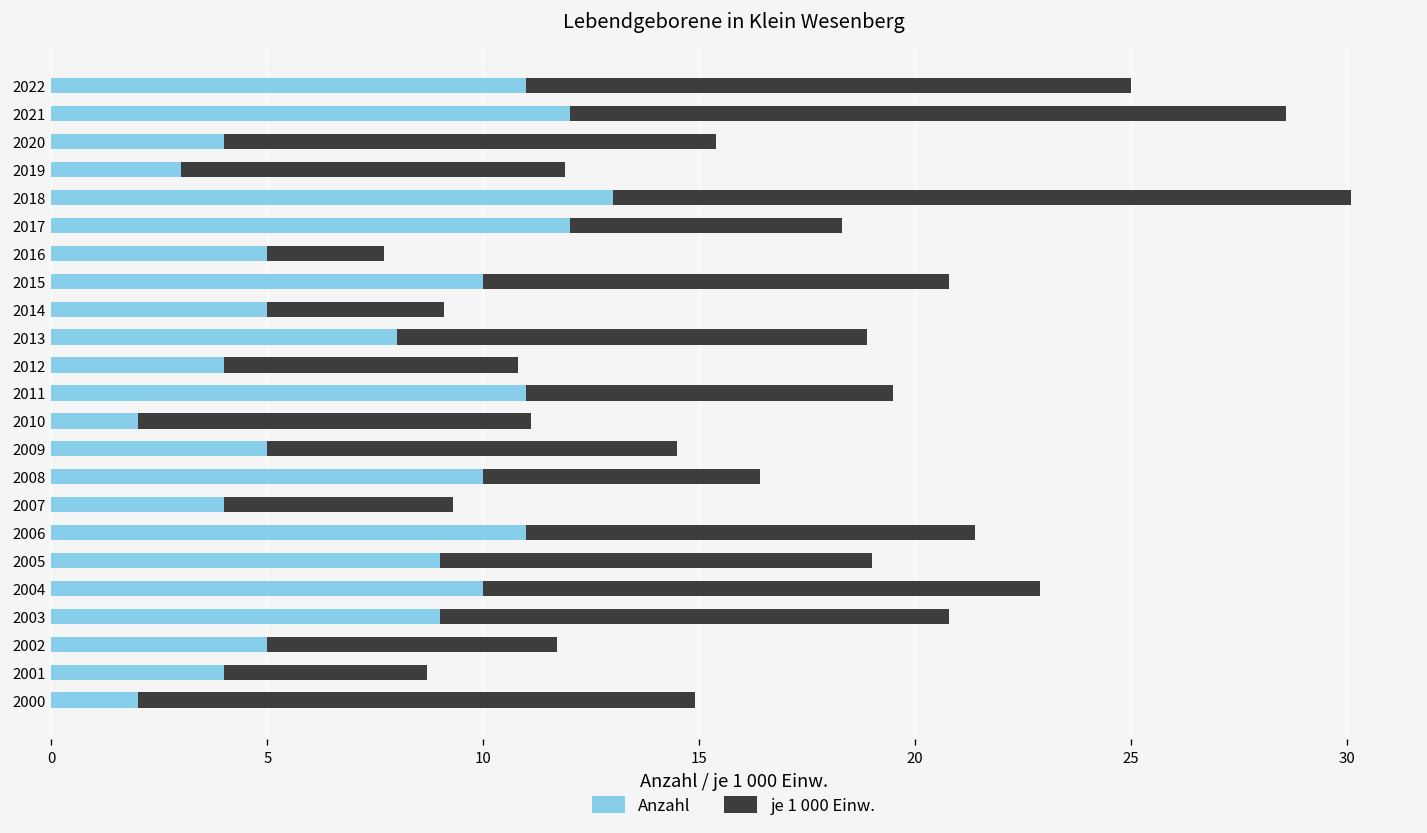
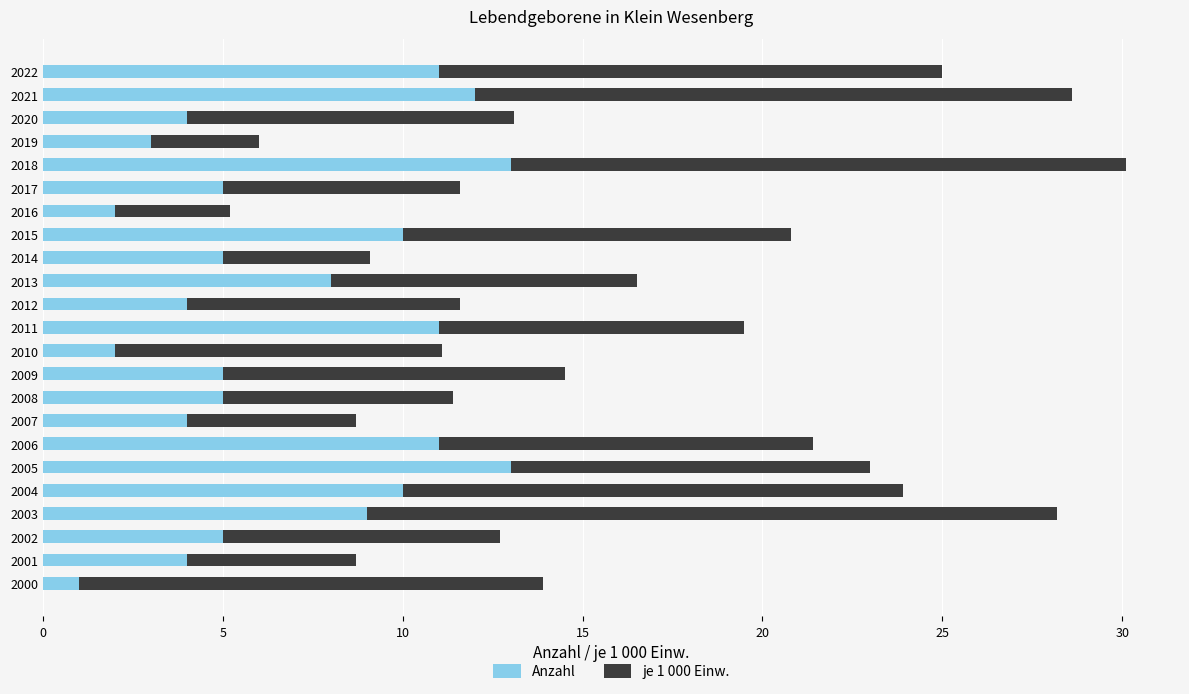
  {
    "Anzahl": {
      "2022": 11,
      "2021": 12,
      "2020": 4,
      "2019": 3,
      "2018": 13,
-     "2017": 12,
-     "2016": 5,
+     "2017": 5,
+     "2016": 2,
      "2015": 10,
      "2014": 5,
      "2013": 8,
      "2012": 4,
      "2011": 11,
      "2010": 2,
      "2009": 5,
-     "2008": 10,
+     "2008": 5,
      "2007": 4,
      "2006": 11,
-     "2005": 9,
+     "2005": 13,
      "2004": 10,
      "2003": 9,
      "2002": 5,
      "2001": 4,
-     "2000": 2
+     "2000": 1
    },
    "je 1 000 Einw.": {
      "2022": 14.0,
      "2021": 16.6,
-     "2020": 11.4,
-     "2019": 8.9,
+     "2020": 9.1,
+     "2019": 3.0,
      "2018": 17.1,
-     "2017": 6.3,
-     "2016": 2.7,
+     "2017": 6.6,
+     "2016": 3.2,
      "2015": 10.8,
      "2014": 4.1,
-     "2013": 10.9,
-     "2012": 6.8,
+     "2013": 8.5,
+     "2012": 7.6,
      "2011": 8.5,
      "2010": 9.1,
      "2009": 9.5,
      "2008": 6.4,
-     "2007": 5.3,
+     "2007": 4.7,
      "2006": 10.4,
      "2005": 10.0,
-     "2004": 12.9,
-     "2003": 11.8,
-     "2002": 6.7,
+     "2004": 13.9,
+     "2003": 19.2,
+     "2002": 7.7,
      "2001": 4.7,
      "2000": 12.9
    }
  }
